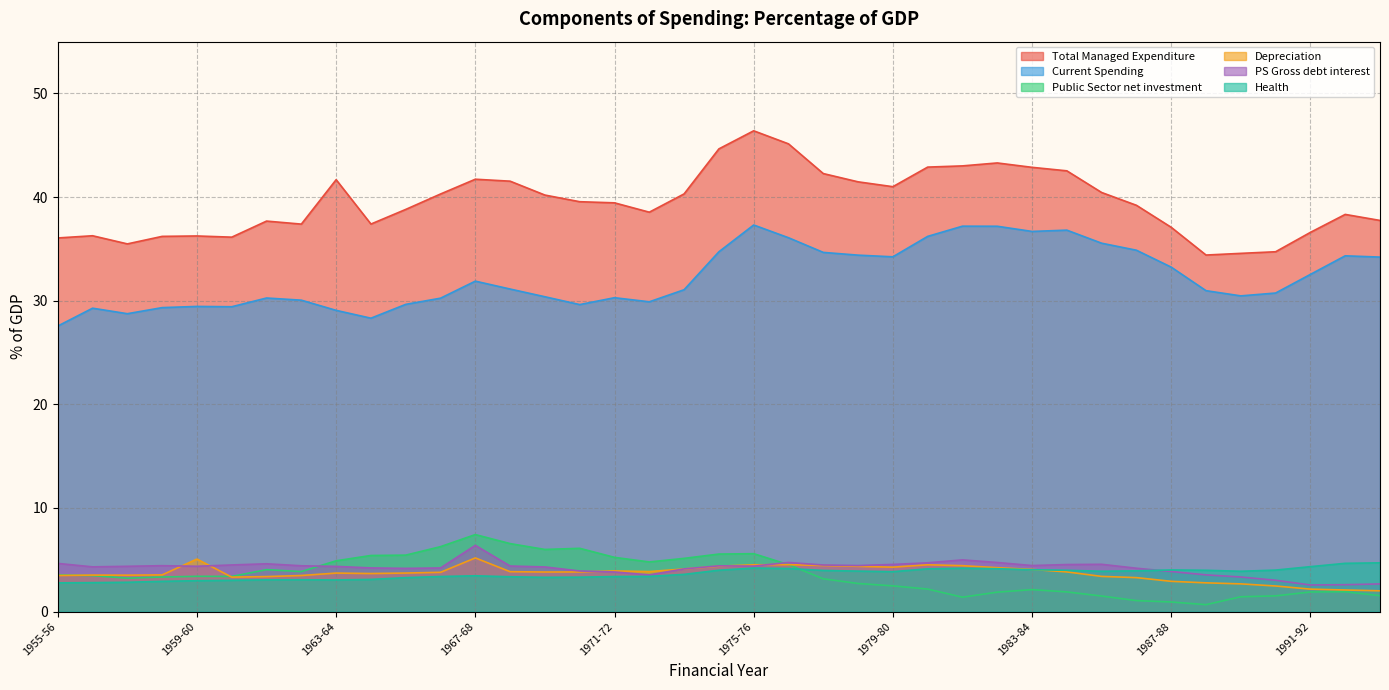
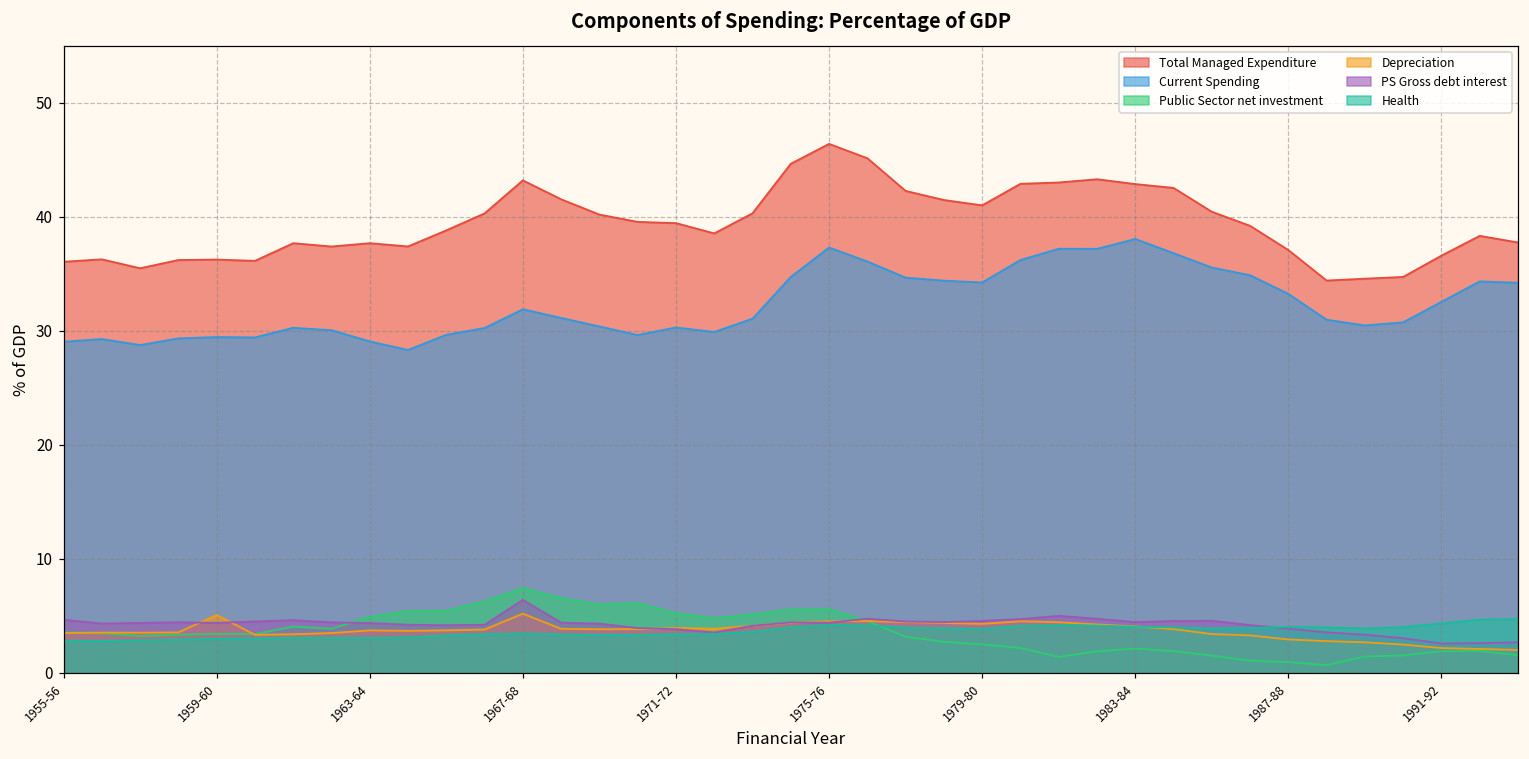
  {
    "Total Managed Expenditure": {
      "1955-56": 36.1,
      "1959-60": 36.2,
-     "1963-64": 41.7,
-     "1967-68": 41.7,
+     "1963-64": 37.7,
+     "1967-68": 43.2,
      "1971-72": 39.4,
      "1975-76": 46.4,
      "1979-80": 41.0,
      "1983-84": 42.9,
      "1987-88": 37.1,
      "1991-92": 36.6
    },
    "Current Spending": {
-     "1955-56": 27.6,
+     "1955-56": 29.0,
      "1959-60": 29.4,
      "1963-64": 29.1,
      "1967-68": 31.9,
      "1971-72": 30.3,
      "1975-76": 37.3,
      "1979-80": 34.2,
-     "1983-84": 36.7,
+     "1983-84": 38.1,
      "1987-88": 33.2,
      "1991-92": 32.5
    },
    "Depreciation": {
      "1959-60": 5.1,
      "1963-64": 3.7,
      "1967-68": 5.2,
      "1979-80": 4.3,
      "1987-88": 2.9,
      "1991-92": 2.2
    },
    "PS Gross debt interest": {
      "1955-56": 4.6,
      "1959-60": 4.4,
      "1963-64": 4.4,
      "1967-68": 6.4,
      "1979-80": 4.5,
      "1983-84": 4.4,
      "1991-92": 2.6
    }
  }
